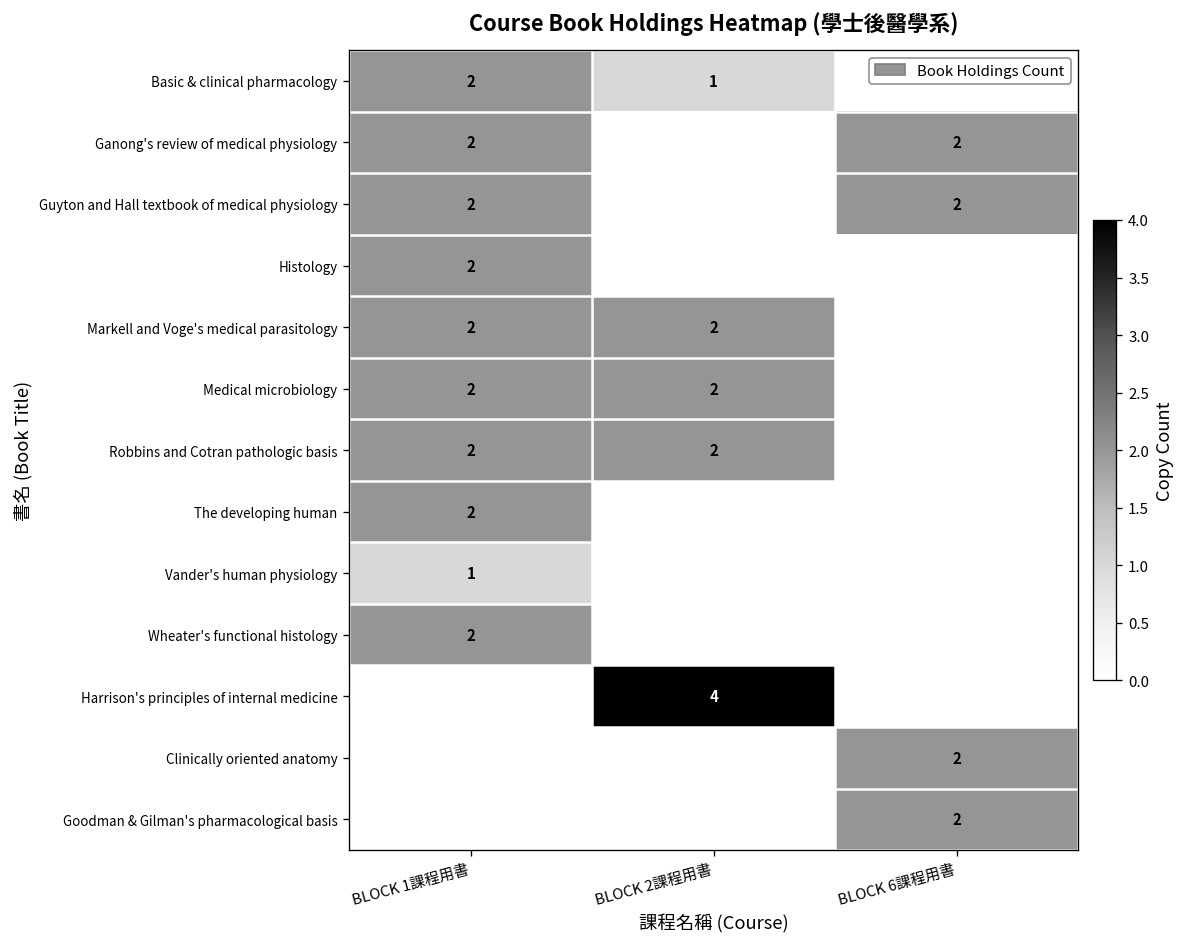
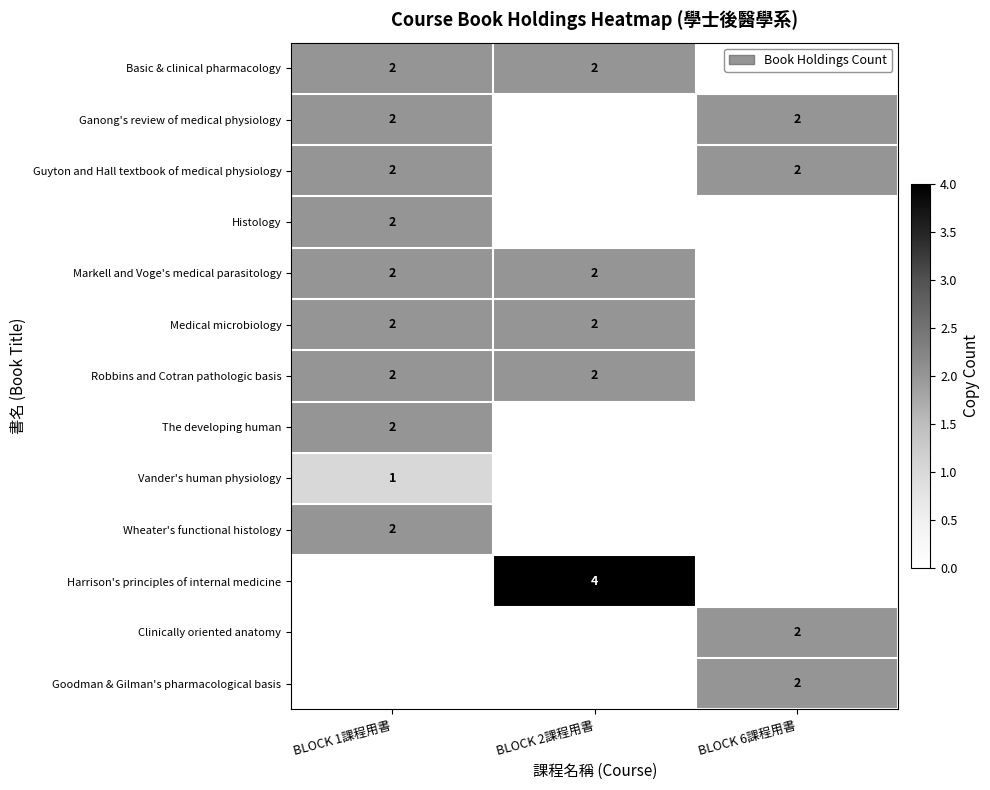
  {
    "Basic & clinical pharmacology": {
      "BLOCK 1課程用書": 2,
-     "BLOCK 2課程用書": 1
+     "BLOCK 2課程用書": 2
    },
    "Ganong's review of medical physiology": {
      "BLOCK 1課程用書": 2,
      "BLOCK 6課程用書": 2
    },
    "Guyton and Hall textbook of medical physiology": {
      "BLOCK 1課程用書": 2,
      "BLOCK 6課程用書": 2
    },
    "Histology": {
      "BLOCK 1課程用書": 2
    },
    "Markell and Voge's medical parasitology": {
      "BLOCK 1課程用書": 2,
      "BLOCK 2課程用書": 2
    },
    "Medical microbiology": {
      "BLOCK 1課程用書": 2,
      "BLOCK 2課程用書": 2
    },
    "Robbins and Cotran pathologic basis": {
      "BLOCK 1課程用書": 2,
      "BLOCK 2課程用書": 2
    },
    "The developing human": {
      "BLOCK 1課程用書": 2
    },
    "Vander's human physiology": {
      "BLOCK 1課程用書": 1
    },
    "Wheater's functional histology": {
      "BLOCK 1課程用書": 2
    },
    "Harrison's principles of internal medicine": {
      "BLOCK 2課程用書": 4
    },
    "Clinically oriented anatomy": {
      "BLOCK 6課程用書": 2
    },
    "Goodman & Gilman's pharmacological basis": {
      "BLOCK 6課程用書": 2
    }
  }
